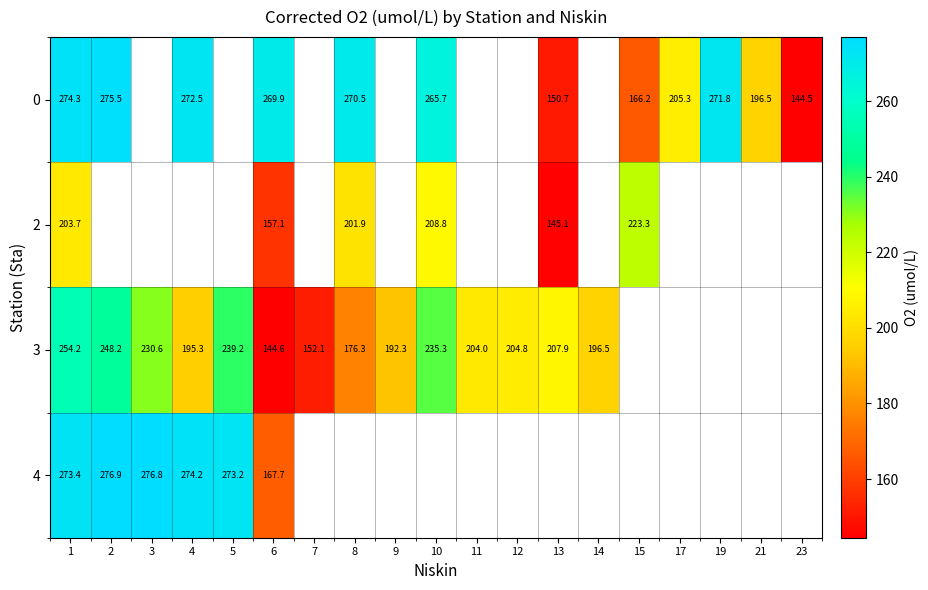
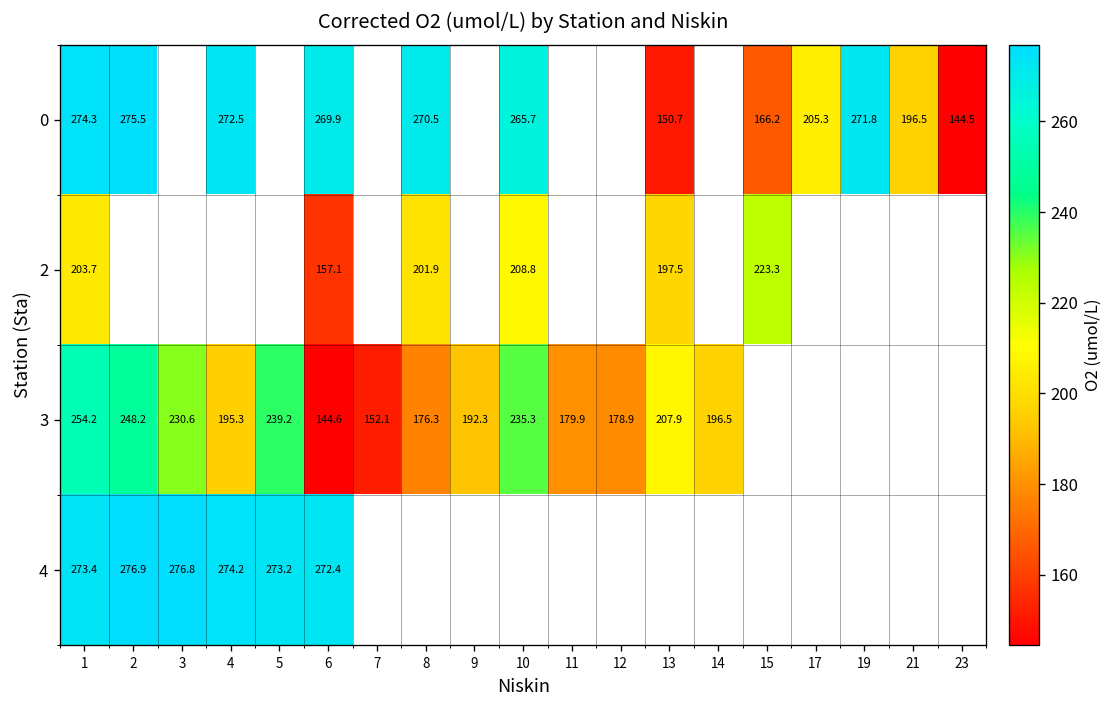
  {
    "0": {
      "1": 274.3,
      "2": 275.5,
      "4": 272.5,
      "6": 269.9,
      "8": 270.5,
      "10": 265.7,
      "13": 150.7,
      "15": 166.2,
      "17": 205.3,
      "19": 271.8,
      "21": 196.5,
      "23": 144.5
    },
    "2": {
      "1": 203.7,
      "6": 157.1,
      "8": 201.9,
      "10": 208.8,
-     "13": 145.1,
+     "13": 197.5,
      "15": 223.3
    },
    "3": {
      "1": 254.2,
      "2": 248.2,
      "3": 230.6,
      "4": 195.3,
      "5": 239.2,
      "6": 144.6,
      "7": 152.1,
      "8": 176.3,
      "9": 192.3,
      "10": 235.3,
-     "11": 204.0,
-     "12": 204.8,
+     "11": 179.9,
+     "12": 178.9,
      "13": 207.9,
      "14": 196.5
    },
    "4": {
      "1": 273.4,
      "2": 276.9,
      "3": 276.8,
      "4": 274.2,
      "5": 273.2,
-     "6": 167.7
+     "6": 272.4
    }
  }
